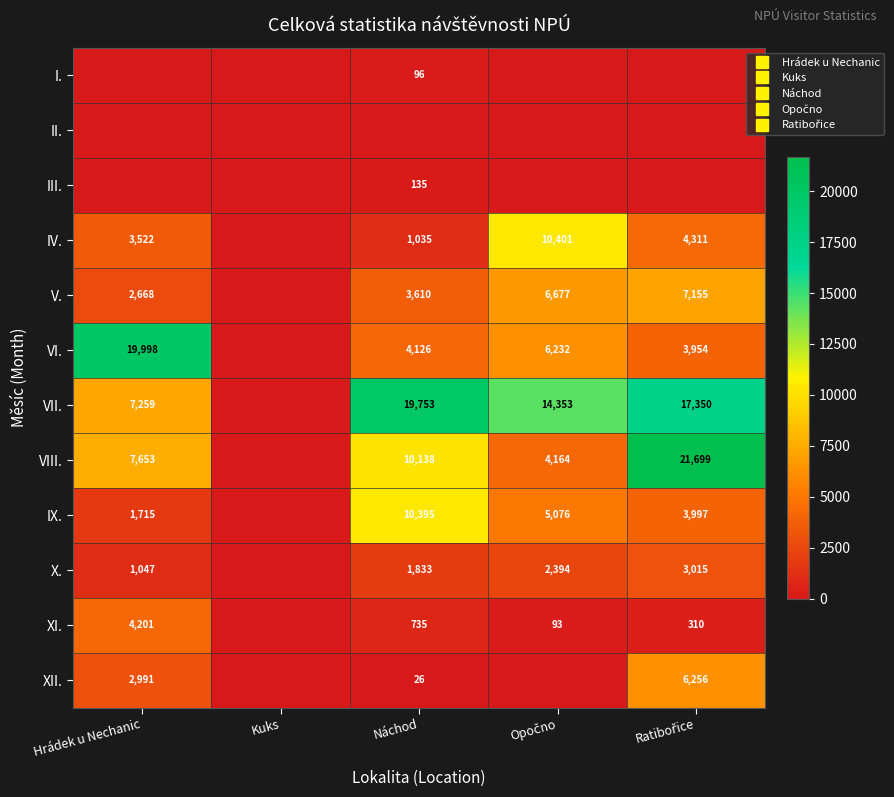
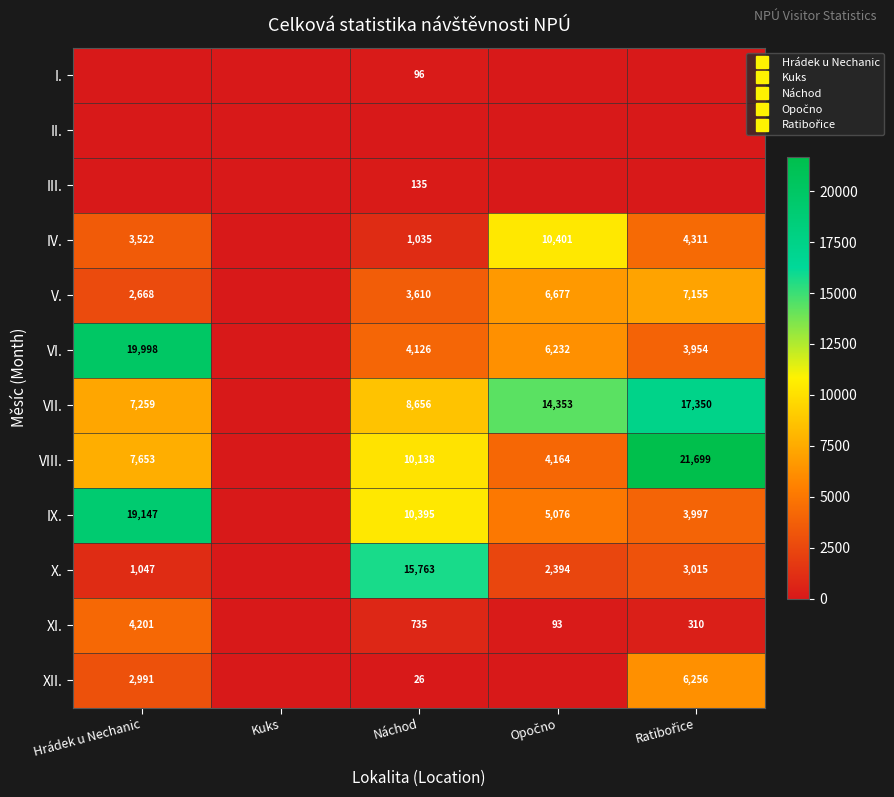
  {
    "I.": {
      "Náchod": "96"
    },
    "III.": {
      "Náchod": "135"
    },
    "IV.": {
      "Hrádek u Nechanic": "3,522",
      "Náchod": "1,035",
      "Opočno": "10,401",
      "Ratibořice": "4,311"
    },
    "V.": {
      "Hrádek u Nechanic": "2,668",
      "Náchod": "3,610",
      "Opočno": "6,677",
      "Ratibořice": "7,155"
    },
    "VI.": {
      "Hrádek u Nechanic": "19,998",
      "Náchod": "4,126",
      "Opočno": "6,232",
      "Ratibořice": "3,954"
    },
    "VII.": {
      "Hrádek u Nechanic": "7,259",
-     "Náchod": "19,753",
+     "Náchod": "8,656",
      "Opočno": "14,353",
      "Ratibořice": "17,350"
    },
    "VIII.": {
      "Hrádek u Nechanic": "7,653",
      "Náchod": "10,138",
      "Opočno": "4,164",
      "Ratibořice": "21,699"
    },
    "IX.": {
-     "Hrádek u Nechanic": "1,715",
+     "Hrádek u Nechanic": "19,147",
      "Náchod": "10,395",
      "Opočno": "5,076",
      "Ratibořice": "3,997"
    },
    "X.": {
      "Hrádek u Nechanic": "1,047",
-     "Náchod": "1,833",
+     "Náchod": "15,763",
      "Opočno": "2,394",
      "Ratibořice": "3,015"
    },
    "XI.": {
      "Hrádek u Nechanic": "4,201",
      "Náchod": "735",
      "Opočno": "93",
      "Ratibořice": "310"
    },
    "XII.": {
      "Hrádek u Nechanic": "2,991",
      "Náchod": "26",
      "Ratibořice": "6,256"
    }
  }
